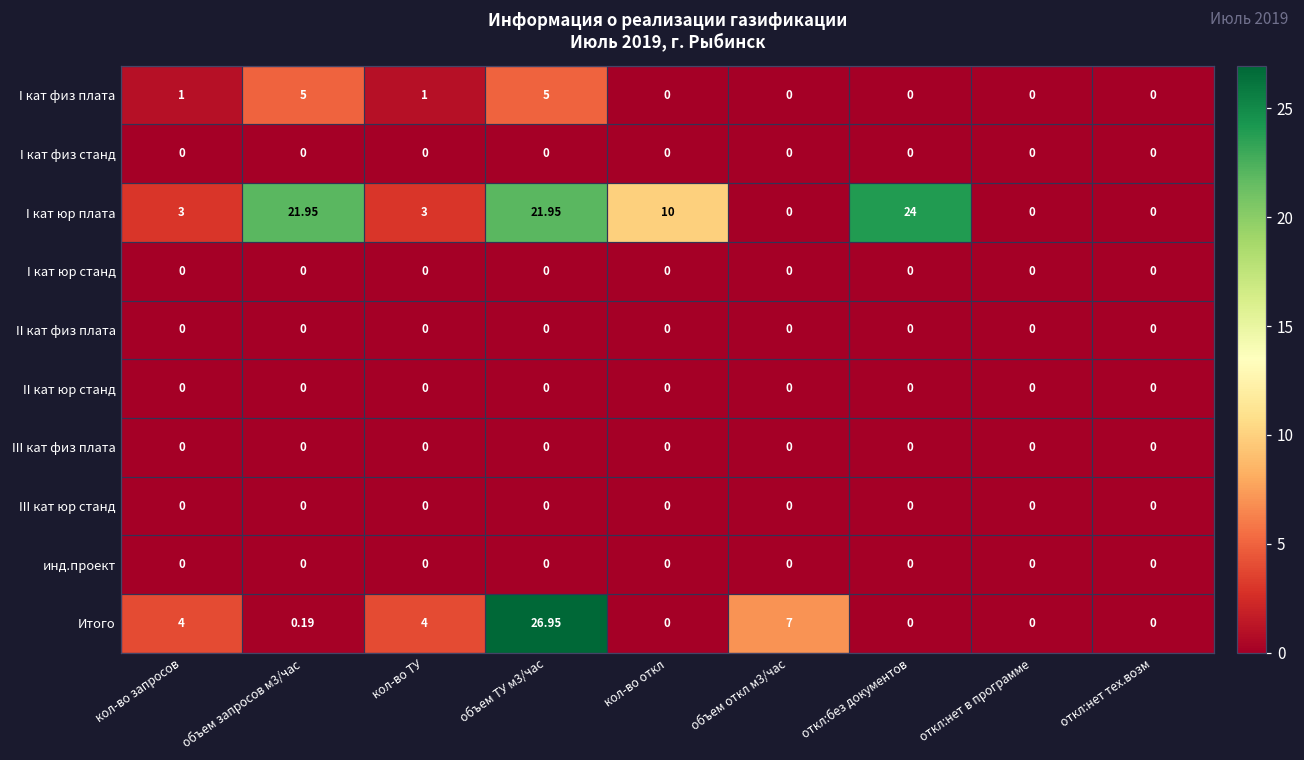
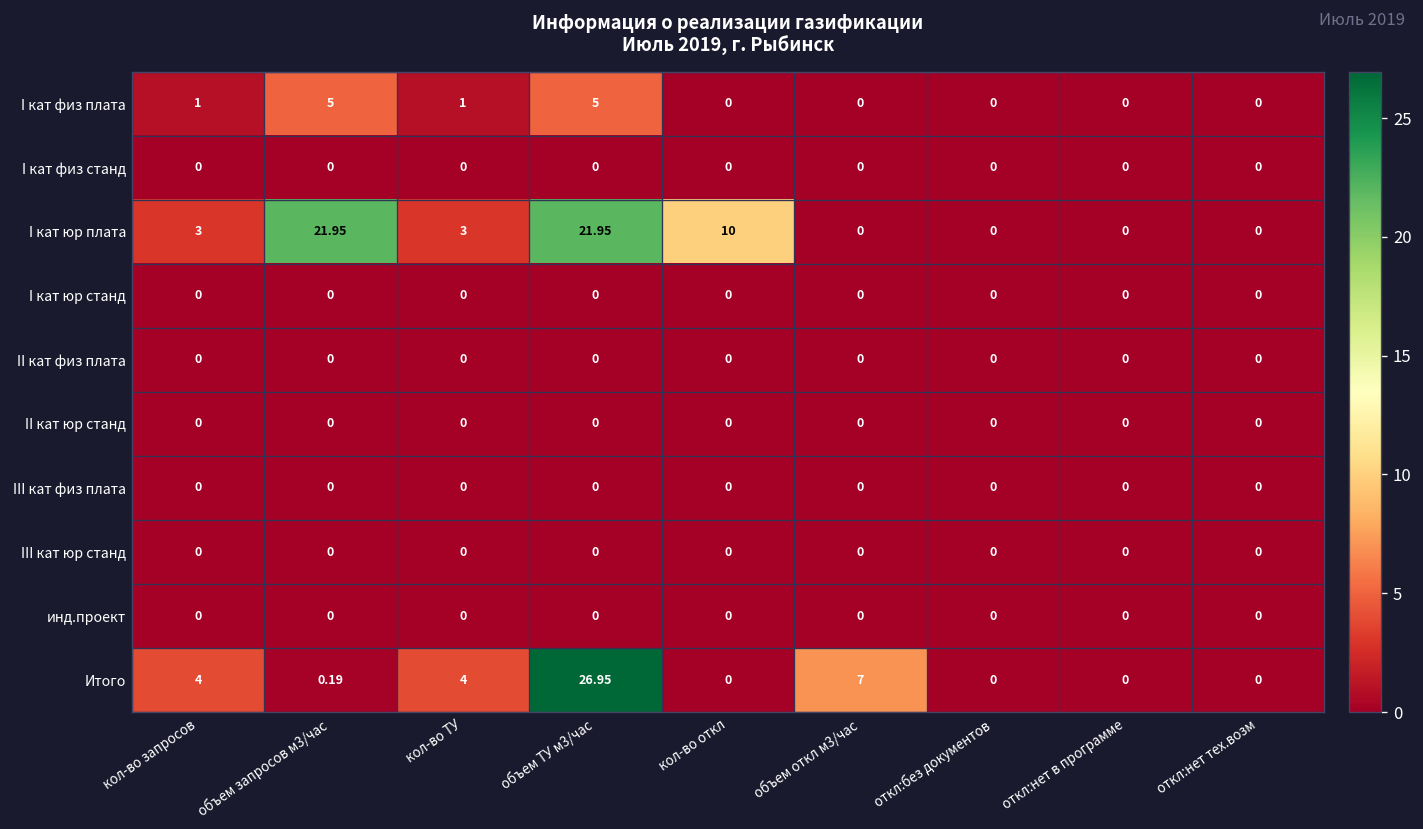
  {
    "I кат физ плата": {
      "кол-во запросов": 1,
      "объем запросов м3/час": 5,
      "кол-во ТУ": 1,
      "объем ТУ м3/час": 5,
      "кол-во откл": 0,
      "объем откл м3/час": 0,
      "откл:без документов": 0,
      "откл:нет в программе": 0,
      "откл:нет тех.возм": 0
    },
    "I кат физ станд": {
      "кол-во запросов": 0,
      "объем запросов м3/час": 0,
      "кол-во ТУ": 0,
      "объем ТУ м3/час": 0,
      "кол-во откл": 0,
      "объем откл м3/час": 0,
      "откл:без документов": 0,
      "откл:нет в программе": 0,
      "откл:нет тех.возм": 0
    },
    "I кат юр плата": {
      "кол-во запросов": 3,
      "объем запросов м3/час": 21.95,
      "кол-во ТУ": 3,
      "объем ТУ м3/час": 21.95,
      "кол-во откл": 10,
      "объем откл м3/час": 0,
-     "откл:без документов": 24,
+     "откл:без документов": 0,
      "откл:нет в программе": 0,
      "откл:нет тех.возм": 0
    },
    "I кат юр станд": {
      "кол-во запросов": 0,
      "объем запросов м3/час": 0,
      "кол-во ТУ": 0,
      "объем ТУ м3/час": 0,
      "кол-во откл": 0,
      "объем откл м3/час": 0,
      "откл:без документов": 0,
      "откл:нет в программе": 0,
      "откл:нет тех.возм": 0
    },
    "II кат физ плата": {
      "кол-во запросов": 0,
      "объем запросов м3/час": 0,
      "кол-во ТУ": 0,
      "объем ТУ м3/час": 0,
      "кол-во откл": 0,
      "объем откл м3/час": 0,
      "откл:без документов": 0,
      "откл:нет в программе": 0,
      "откл:нет тех.возм": 0
    },
    "II кат юр станд": {
      "кол-во запросов": 0,
      "объем запросов м3/час": 0,
      "кол-во ТУ": 0,
      "объем ТУ м3/час": 0,
      "кол-во откл": 0,
      "объем откл м3/час": 0,
      "откл:без документов": 0,
      "откл:нет в программе": 0,
      "откл:нет тех.возм": 0
    },
    "III кат физ плата": {
      "кол-во запросов": 0,
      "объем запросов м3/час": 0,
      "кол-во ТУ": 0,
      "объем ТУ м3/час": 0,
      "кол-во откл": 0,
      "объем откл м3/час": 0,
      "откл:без документов": 0,
      "откл:нет в программе": 0,
      "откл:нет тех.возм": 0
    },
    "III кат юр станд": {
      "кол-во запросов": 0,
      "объем запросов м3/час": 0,
      "кол-во ТУ": 0,
      "объем ТУ м3/час": 0,
      "кол-во откл": 0,
      "объем откл м3/час": 0,
      "откл:без документов": 0,
      "откл:нет в программе": 0,
      "откл:нет тех.возм": 0
    },
    "инд.проект": {
      "кол-во запросов": 0,
      "объем запросов м3/час": 0,
      "кол-во ТУ": 0,
      "объем ТУ м3/час": 0,
      "кол-во откл": 0,
      "объем откл м3/час": 0,
      "откл:без документов": 0,
      "откл:нет в программе": 0,
      "откл:нет тех.возм": 0
    },
    "Итого": {
      "кол-во запросов": 4,
      "объем запросов м3/час": 0.19,
      "кол-во ТУ": 4,
      "объем ТУ м3/час": 26.95,
      "кол-во откл": 0,
      "объем откл м3/час": 7,
      "откл:без документов": 0,
      "откл:нет в программе": 0,
      "откл:нет тех.возм": 0
    }
  }
